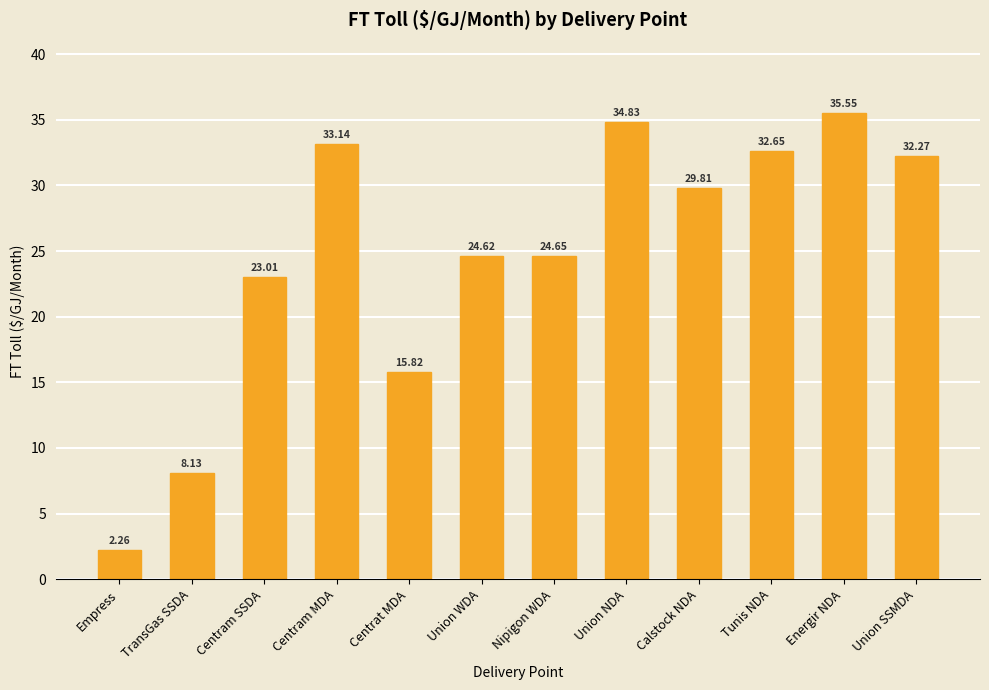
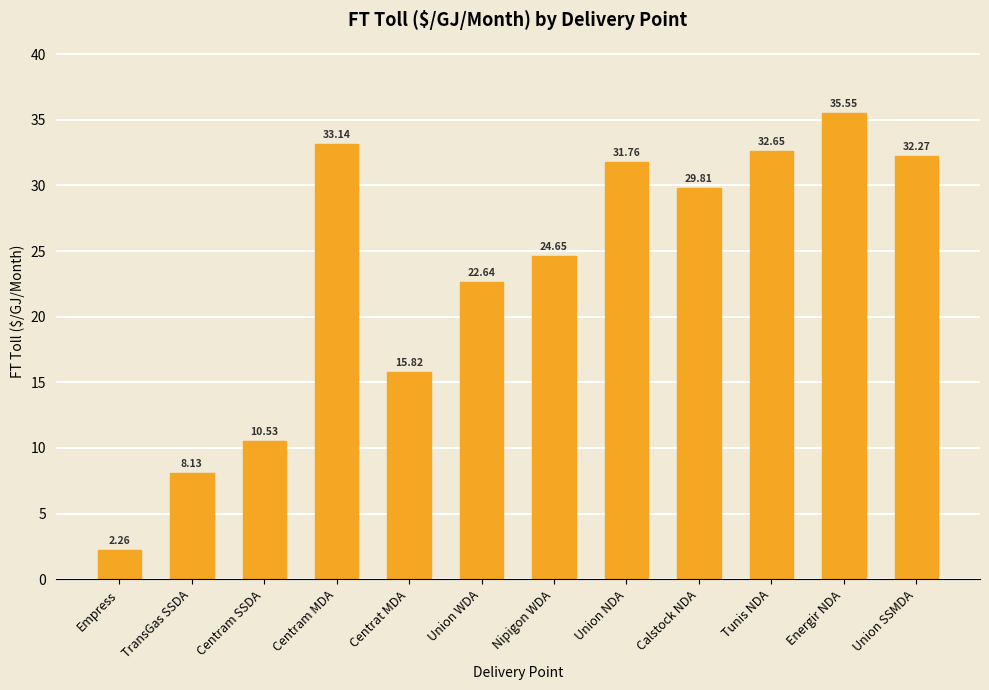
  {
    "Empress": 2.26,
    "TransGas SSDA": 8.13,
-   "Centram SSDA": 23.01,
+   "Centram SSDA": 10.53,
    "Centram MDA": 33.14,
    "Centrat MDA": 15.82,
-   "Union WDA": 24.62,
+   "Union WDA": 22.64,
    "Nipigon WDA": 24.65,
-   "Union NDA": 34.83,
+   "Union NDA": 31.76,
    "Calstock NDA": 29.81,
    "Tunis NDA": 32.65,
    "Energir NDA": 35.55,
    "Union SSMDA": 32.27
  }
